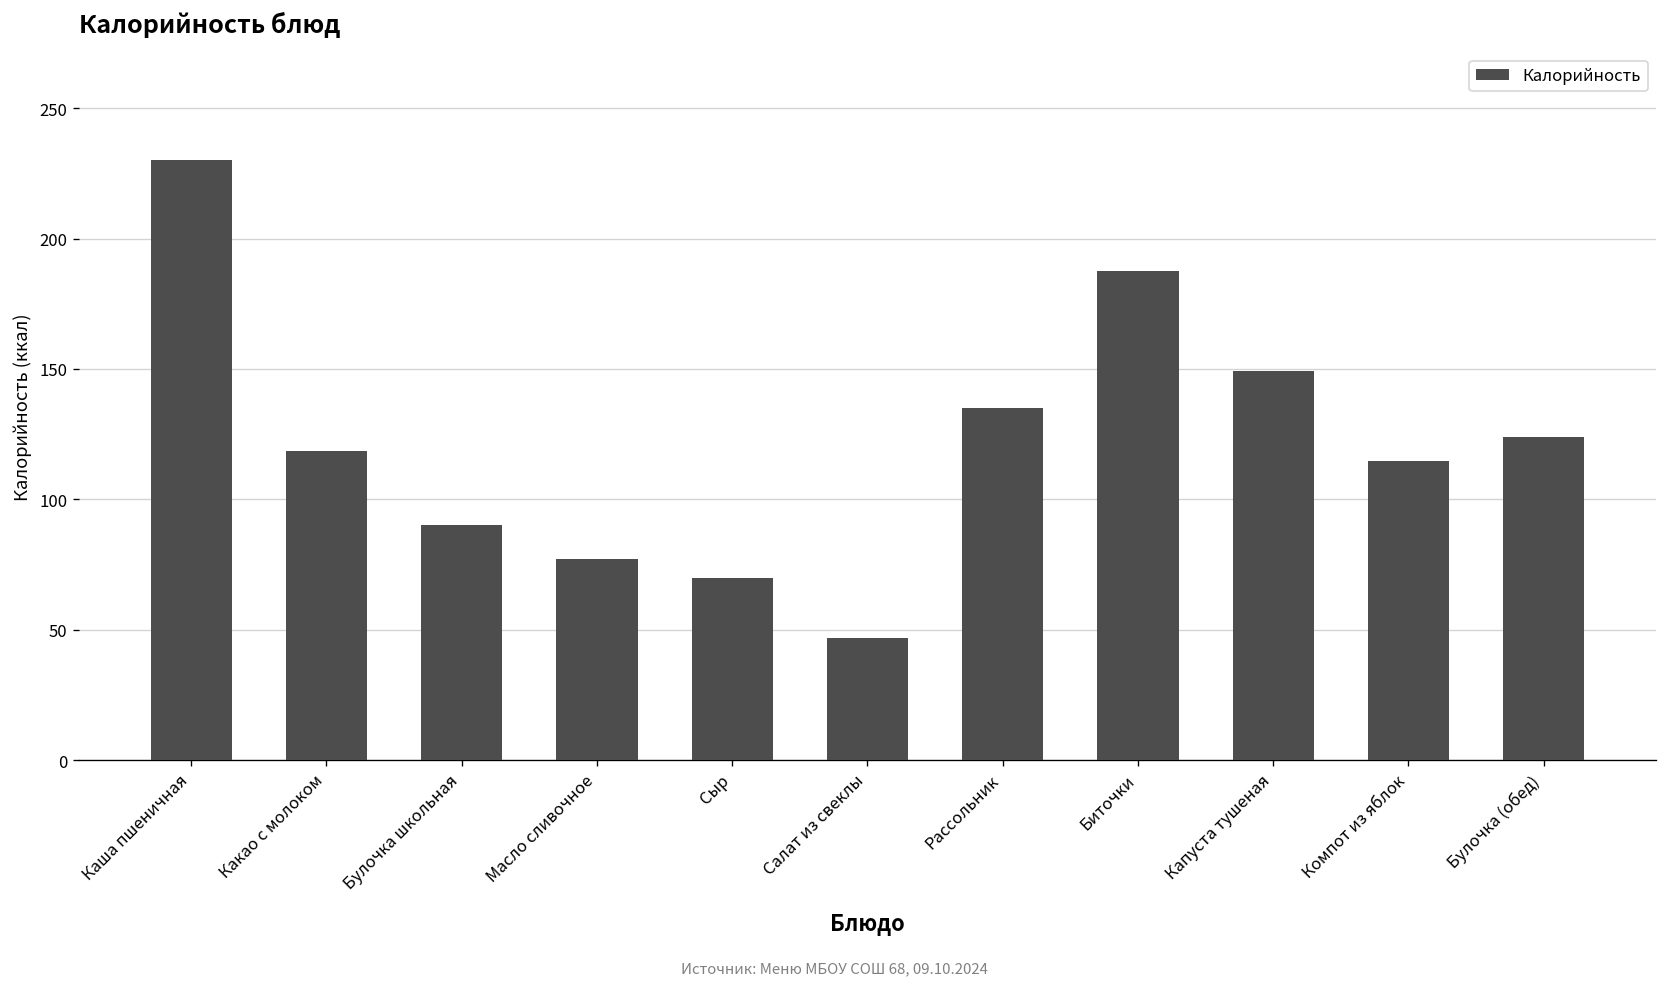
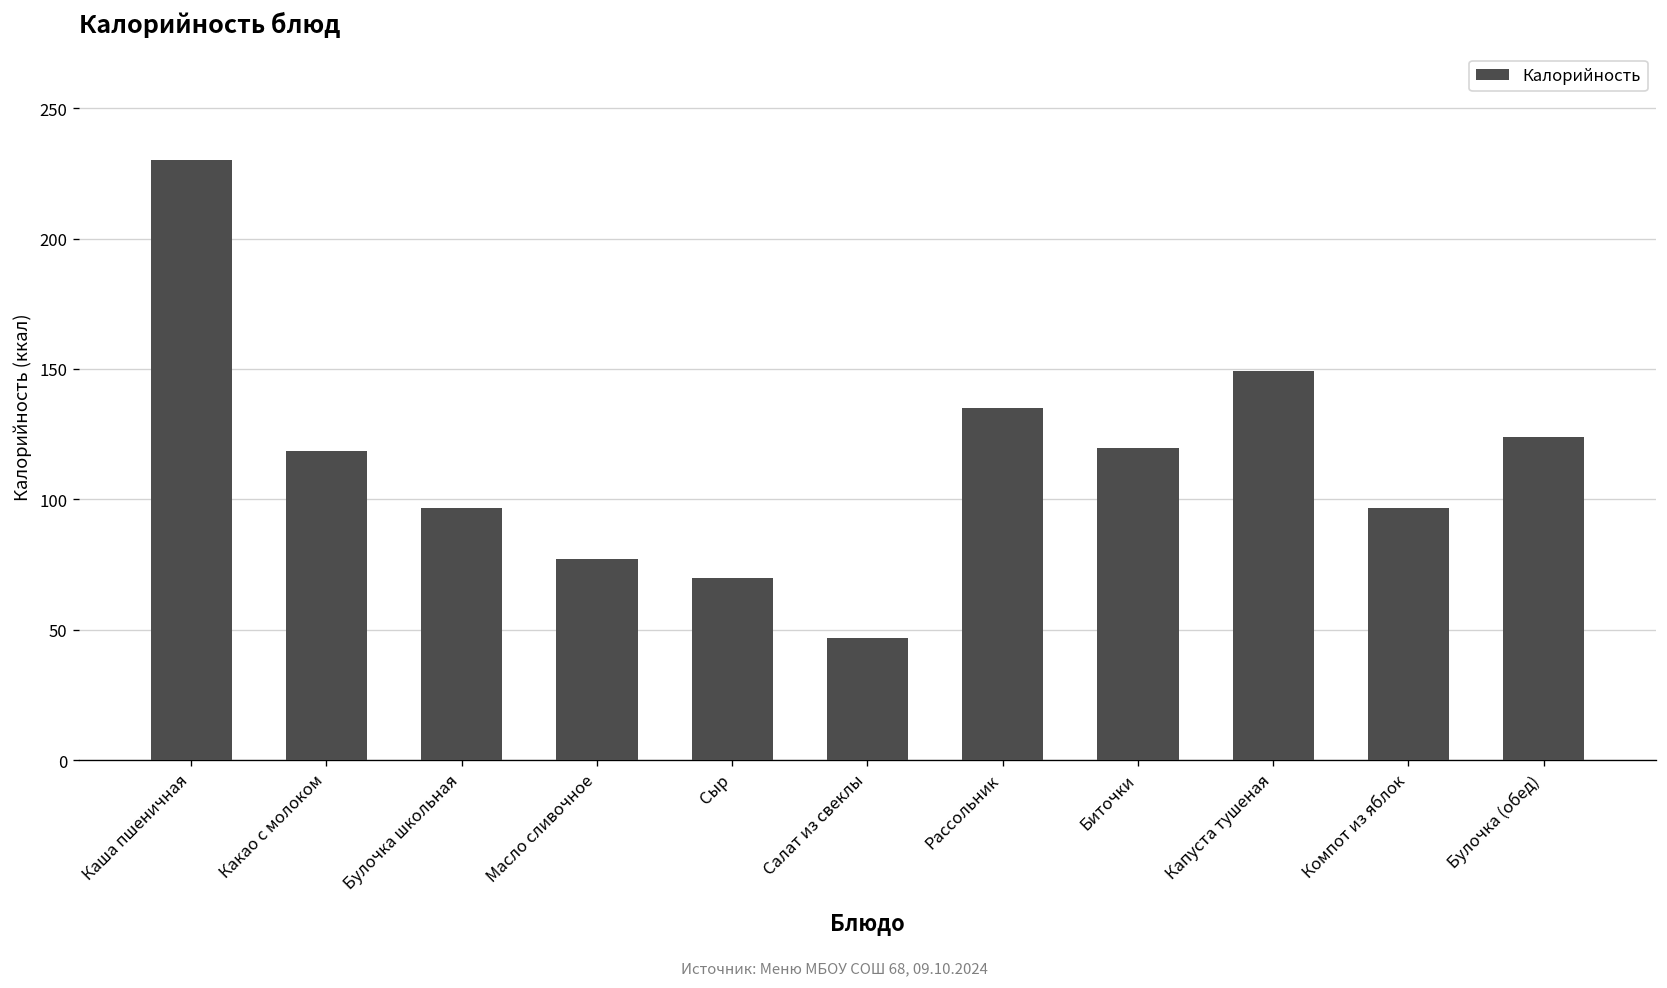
  {
    "Каша пшеничная": 230,
    "Какао с молоком": 119,
-   "Булочка школьная": 90,
+   "Булочка школьная": 97,
    "Масло сливочное": 77,
    "Сыр": 70,
    "Салат из свеклы": 47,
    "Рассольник": 135,
-   "Биточки": 188,
+   "Биточки": 120,
    "Капуста тушеная": 149,
-   "Компот из яблок": 115,
+   "Компот из яблок": 97,
    "Булочка (обед)": 124
  }
